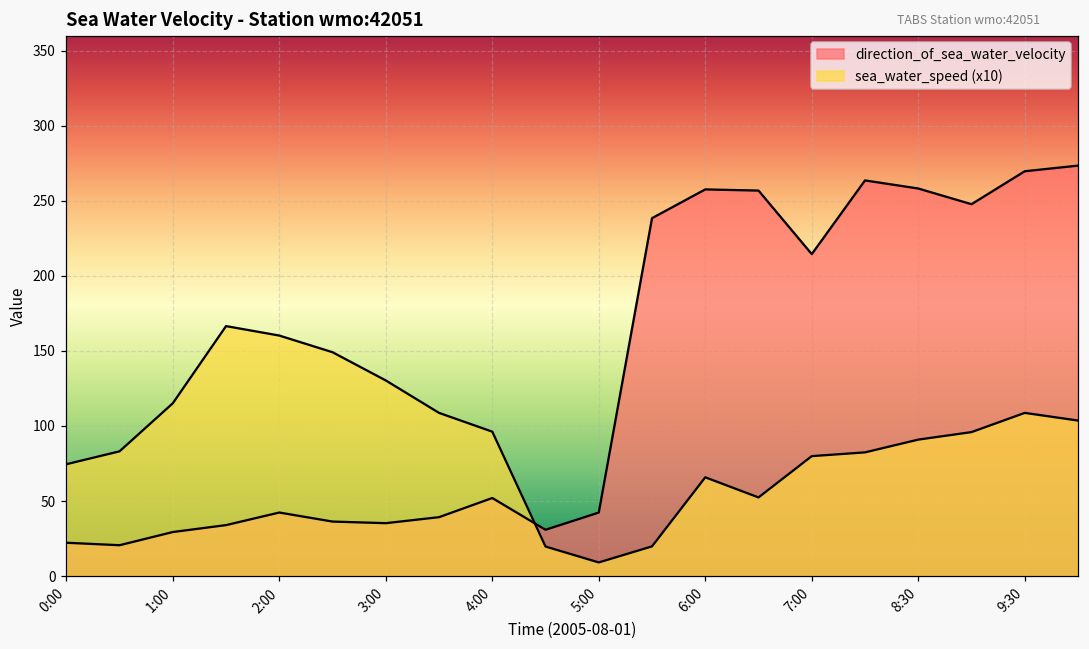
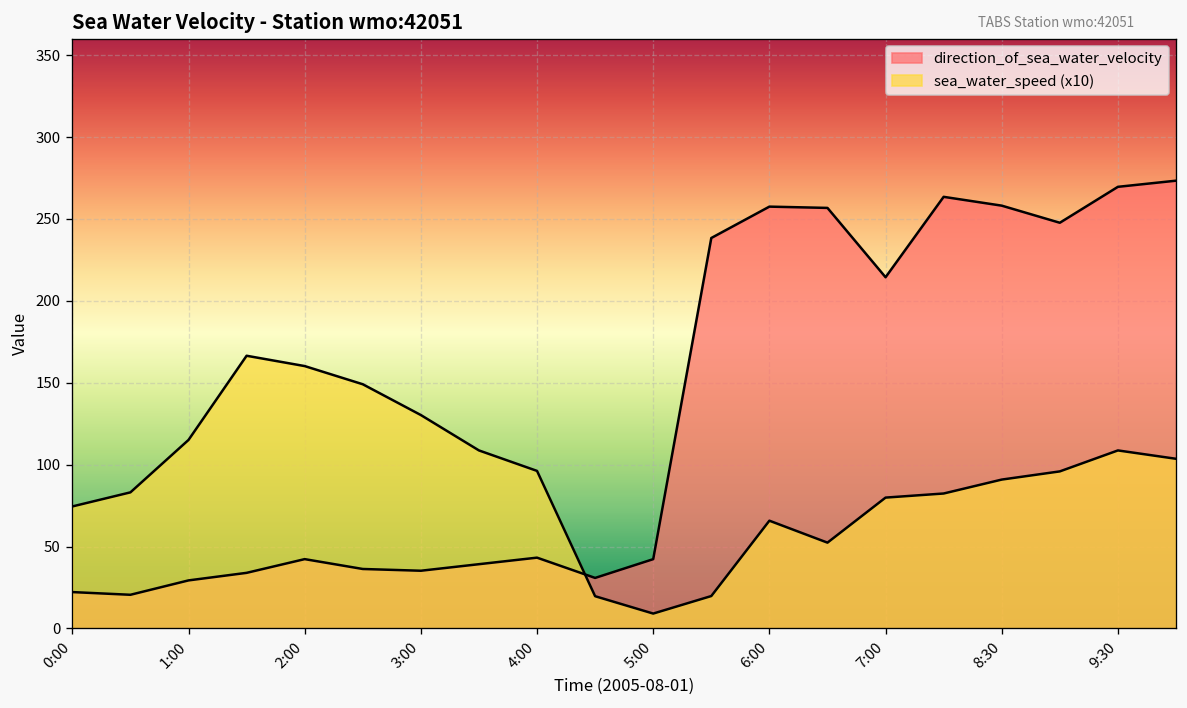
  {
    "direction_of_sea_water_velocity": {
      "0:00": 22,
      "1:00": 29,
      "2:00": 42,
      "3:00": 35,
-     "4:00": 52,
+     "4:00": 43,
      "5:00": 42,
      "6:00": 258,
      "7:00": 214,
      "8:30": 258,
      "9:30": 270
    },
    "sea_water_speed (x10)": {
      "0:00": 75,
      "1:00": 115,
      "2:00": 160,
      "3:00": 130,
      "4:00": 96,
      "5:00": 9,
      "6:00": 66,
      "7:00": 80,
      "8:30": 91,
      "9:30": 109
    }
  }
